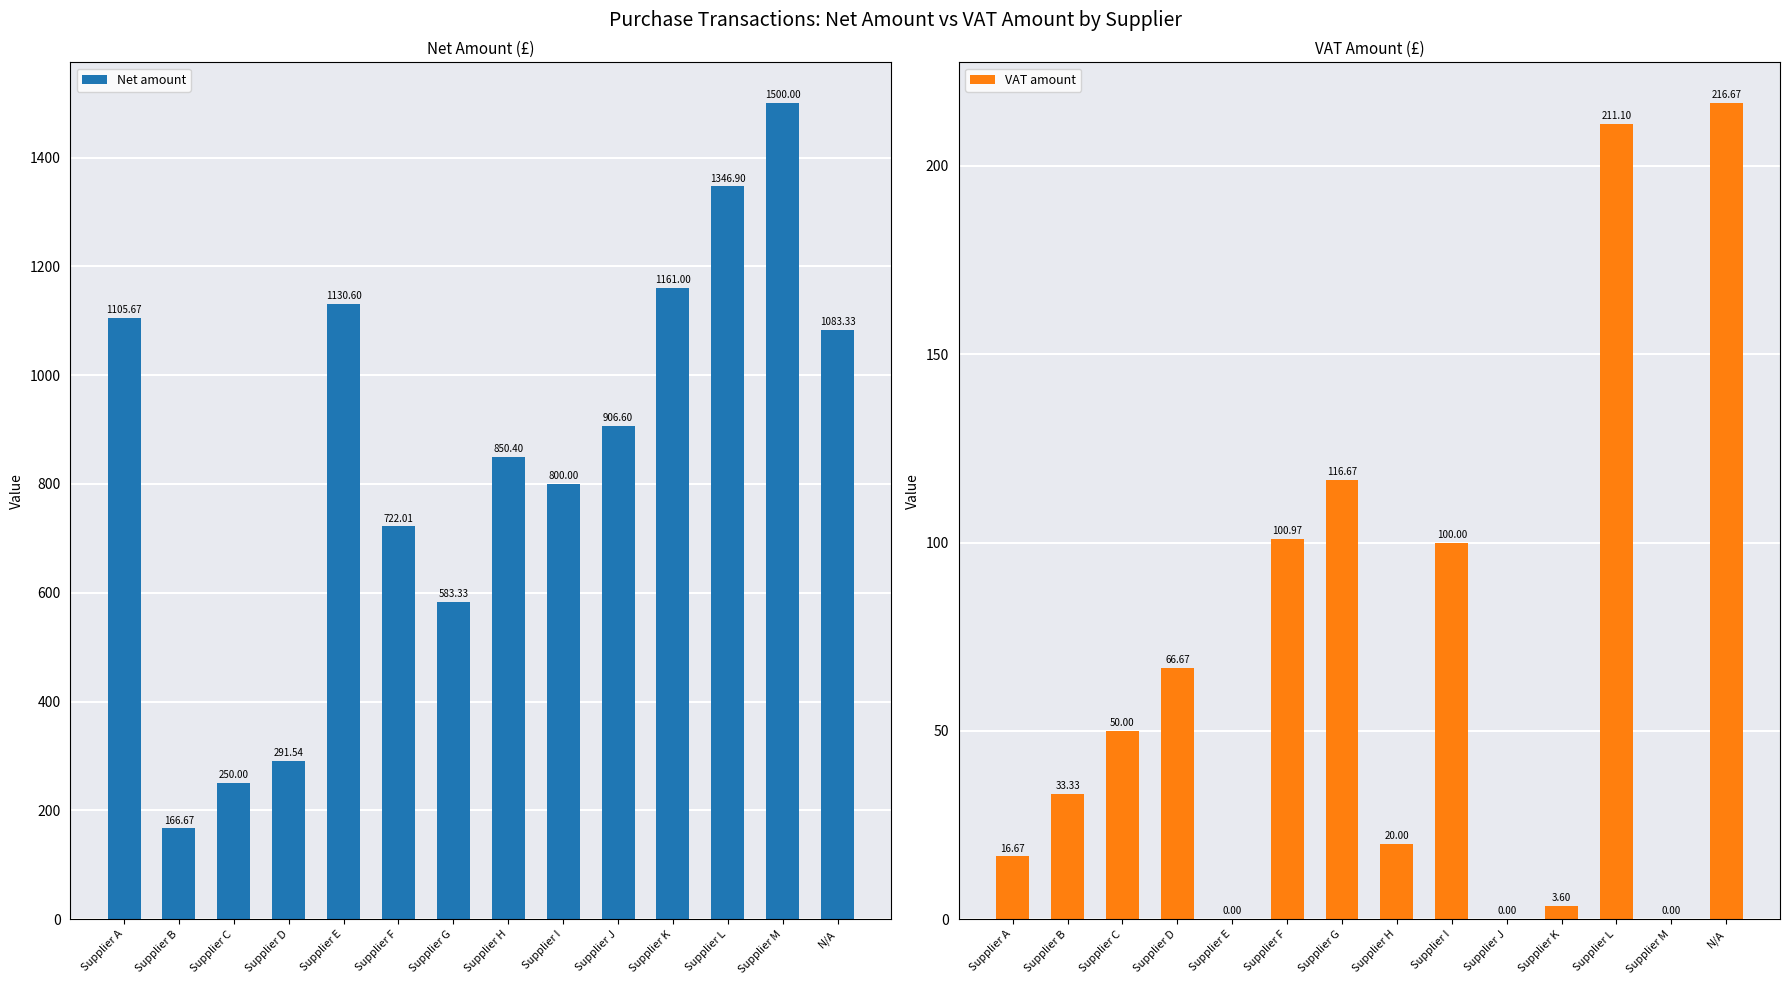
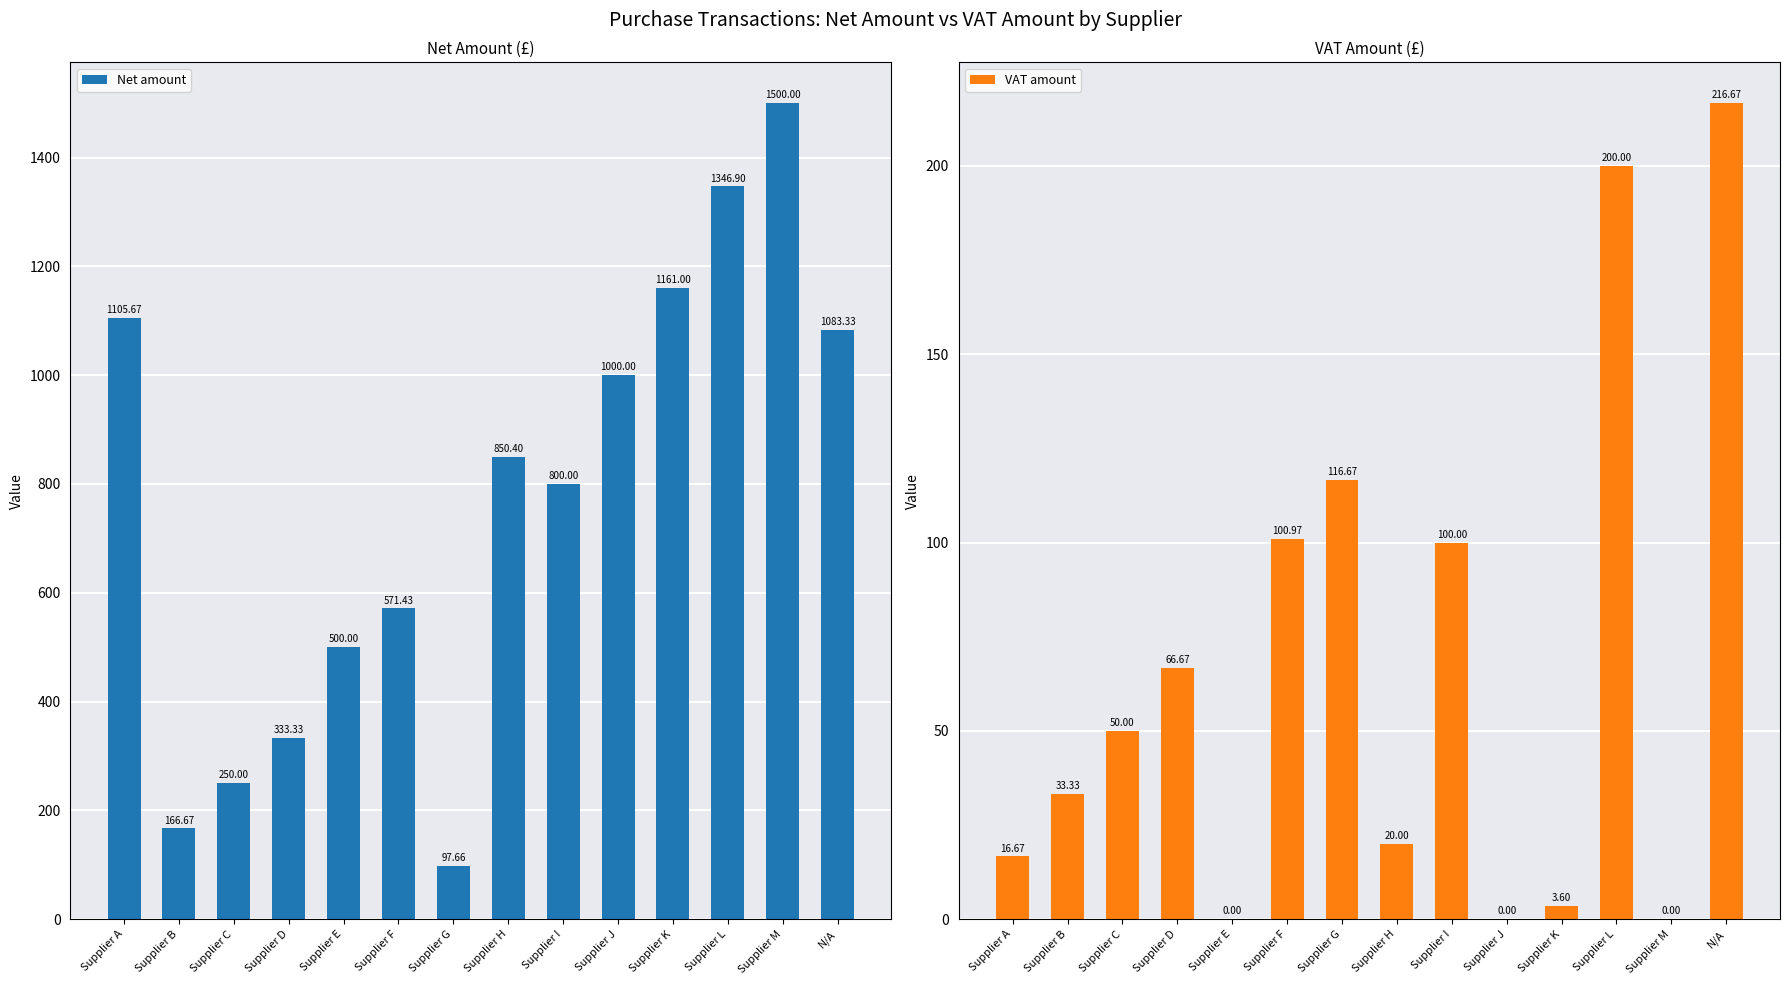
  {
    "Net Amount (£)": {
      "Supplier A": 1105.67,
      "Supplier B": 166.67,
      "Supplier C": 250.00,
-     "Supplier D": 291.54,
-     "Supplier E": 1130.60,
-     "Supplier F": 722.01,
-     "Supplier G": 583.33,
+     "Supplier D": 333.33,
+     "Supplier E": 500.00,
+     "Supplier F": 571.43,
+     "Supplier G": 97.66,
      "Supplier H": 850.40,
      "Supplier I": 800.00,
-     "Supplier J": 906.60,
+     "Supplier J": 1000.00,
      "Supplier K": 1161.00,
      "Supplier L": 1346.90,
      "Supplier M": 1500.00,
      "N/A": 1083.33
    },
    "VAT Amount (£)": {
      "Supplier A": 16.67,
      "Supplier B": 33.33,
      "Supplier C": 50.00,
      "Supplier D": 66.67,
      "Supplier E": 0.00,
      "Supplier F": 100.97,
      "Supplier G": 116.67,
      "Supplier H": 20.00,
      "Supplier I": 100.00,
      "Supplier J": 0.00,
      "Supplier K": 3.60,
-     "Supplier L": 211.10,
+     "Supplier L": 200.00,
      "Supplier M": 0.00,
      "N/A": 216.67
    }
  }
